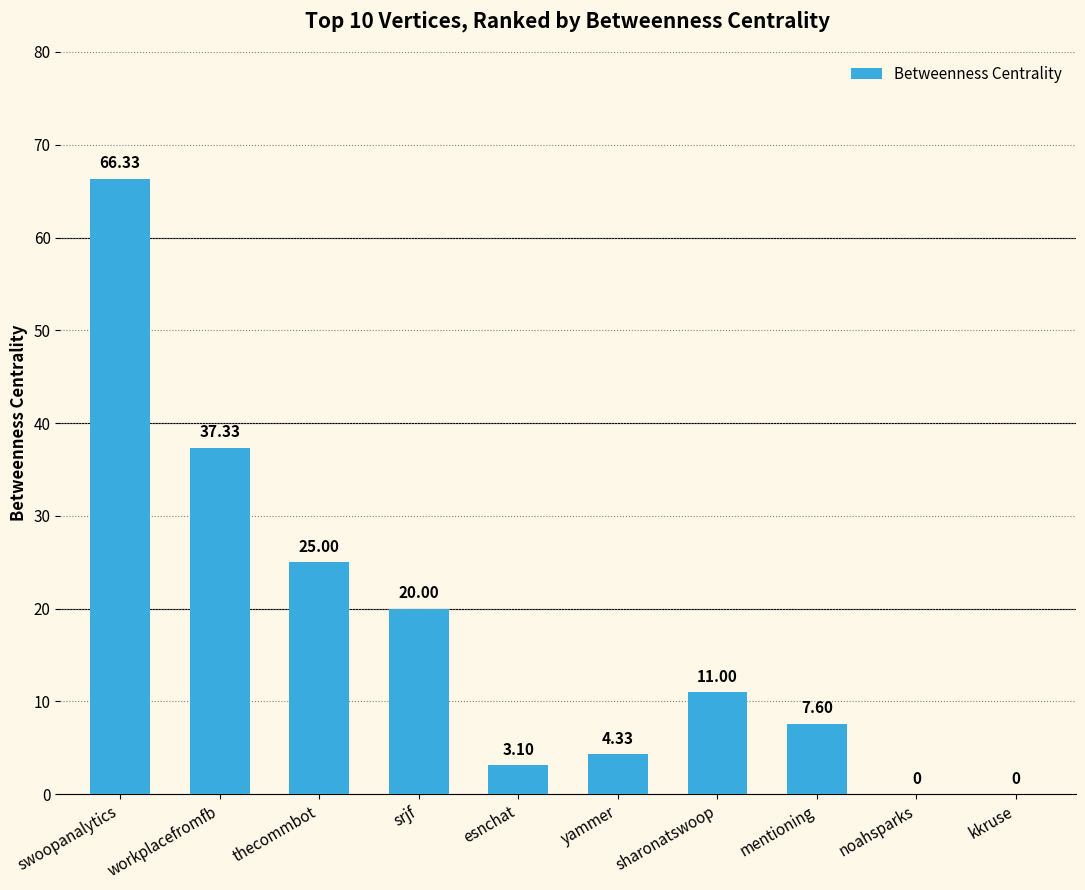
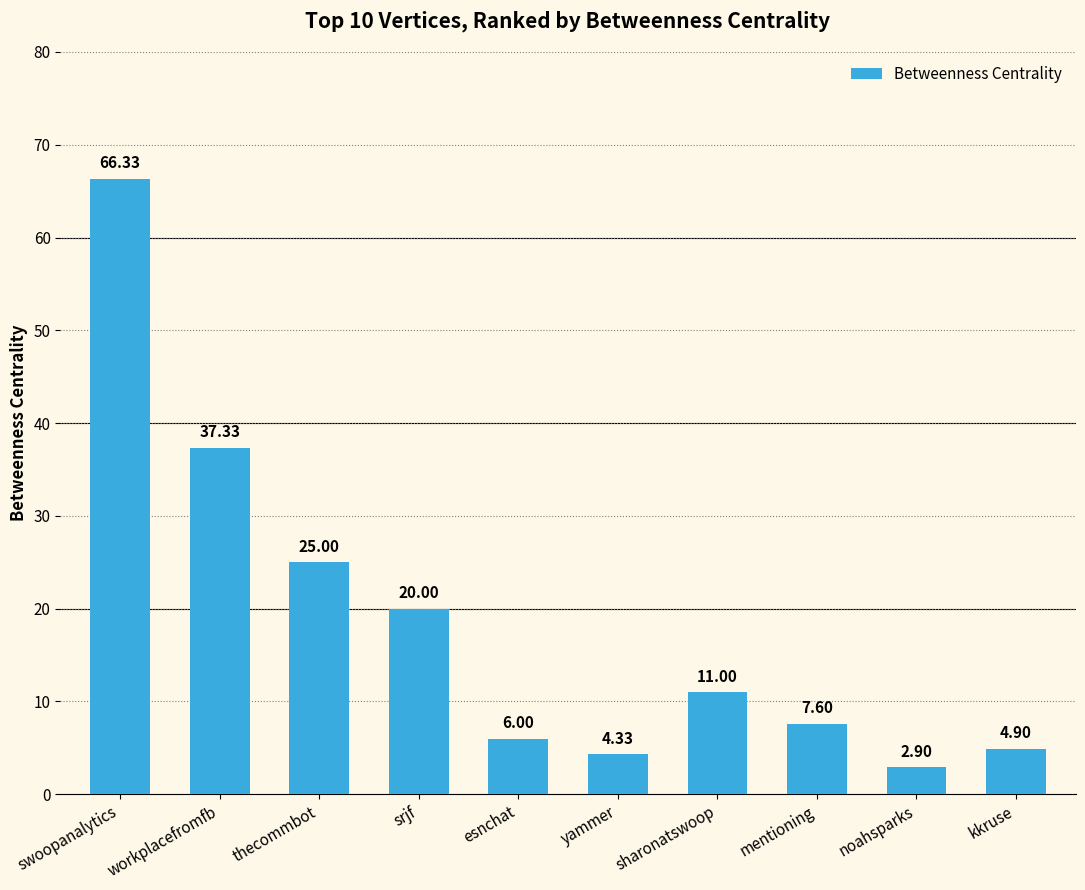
  {
    "swoopanalytics": 66.33,
    "workplacefromfb": 37.33,
    "thecommbot": 25.00,
    "srjf": 20.00,
-   "esnchat": 3.10,
+   "esnchat": 6.00,
    "yammer": 4.33,
    "sharonatswoop": 11.00,
    "mentioning": 7.60,
-   "noahsparks": 0,
-   "kkruse": 0
+   "noahsparks": 2.90,
+   "kkruse": 4.90
  }
